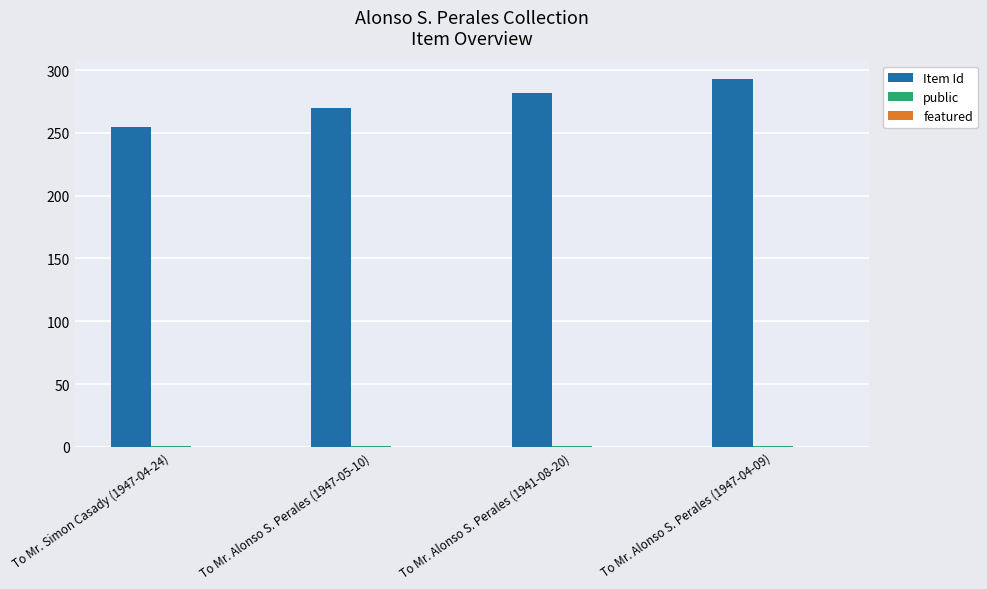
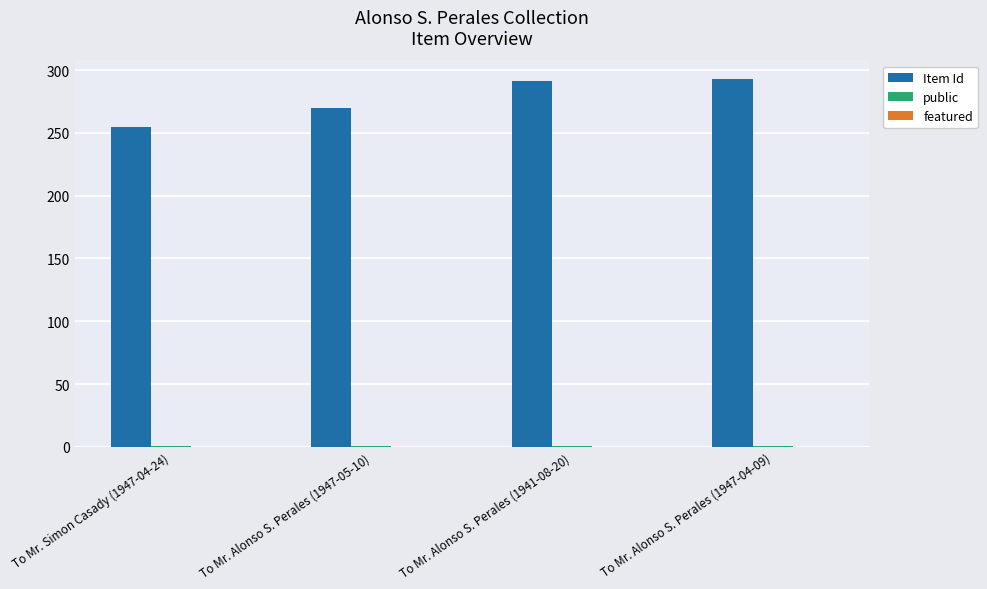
  {
    "Item Id": {
      "To Mr. Simon Casady (1947-04-24)": 255,
      "To Mr. Alonso S. Perales (1947-05-10)": 270,
-     "To Mr. Alonso S. Perales (1941-08-20)": 282,
+     "To Mr. Alonso S. Perales (1941-08-20)": 291,
      "To Mr. Alonso S. Perales (1947-04-09)": 293
    },
    "featured": {
      "To Mr. Simon Casady (1947-04-24)": 0,
      "To Mr. Alonso S. Perales (1947-05-10)": 0,
      "To Mr. Alonso S. Perales (1941-08-20)": 0,
      "To Mr. Alonso S. Perales (1947-04-09)": 0
    }
  }
